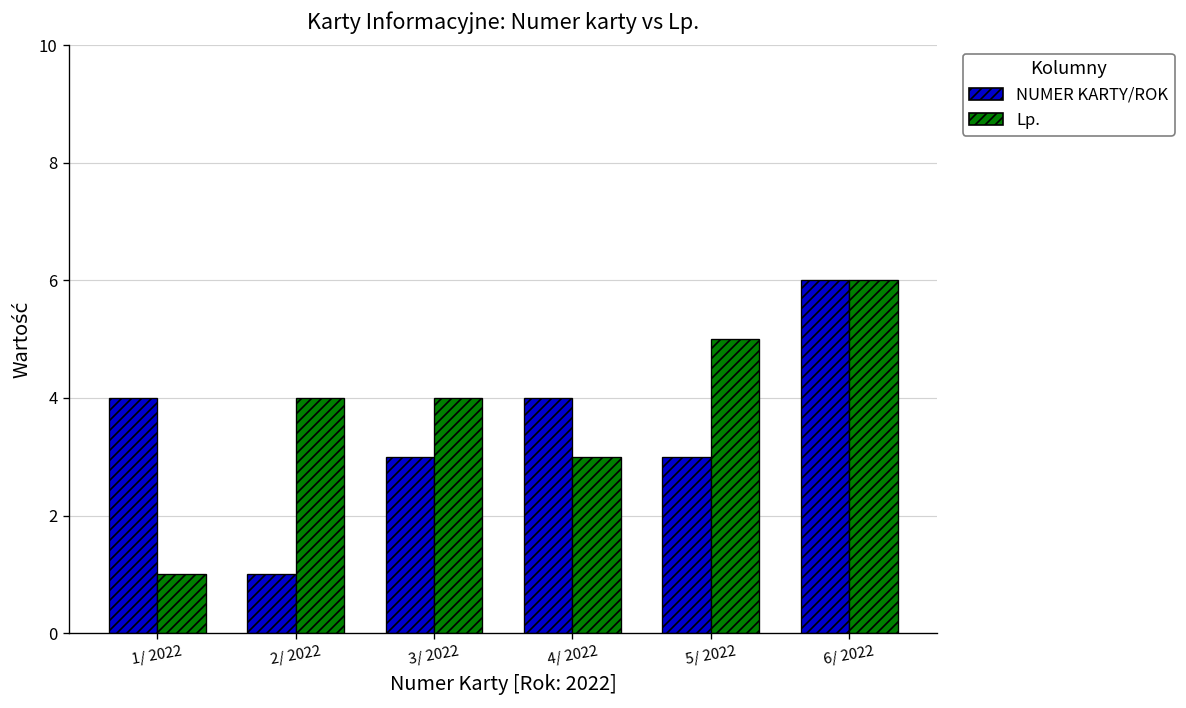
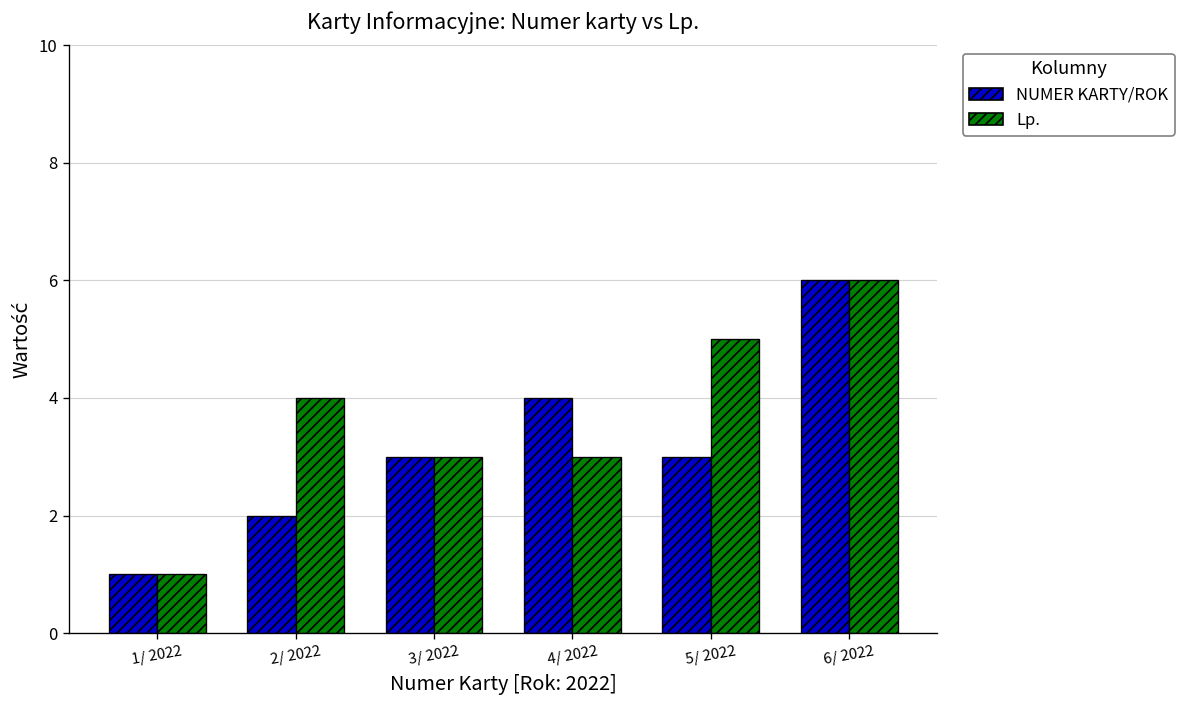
  {
    "NUMER KARTY/ROK": {
-     "1/ 2022": 4,
-     "2/ 2022": 1,
+     "1/ 2022": 1,
+     "2/ 2022": 2,
      "3/ 2022": 3,
      "4/ 2022": 4,
      "5/ 2022": 3,
      "6/ 2022": 6
    },
    "Lp.": {
      "1/ 2022": 1,
      "2/ 2022": 4,
-     "3/ 2022": 4,
+     "3/ 2022": 3,
      "4/ 2022": 3,
      "5/ 2022": 5,
      "6/ 2022": 6
    }
  }
